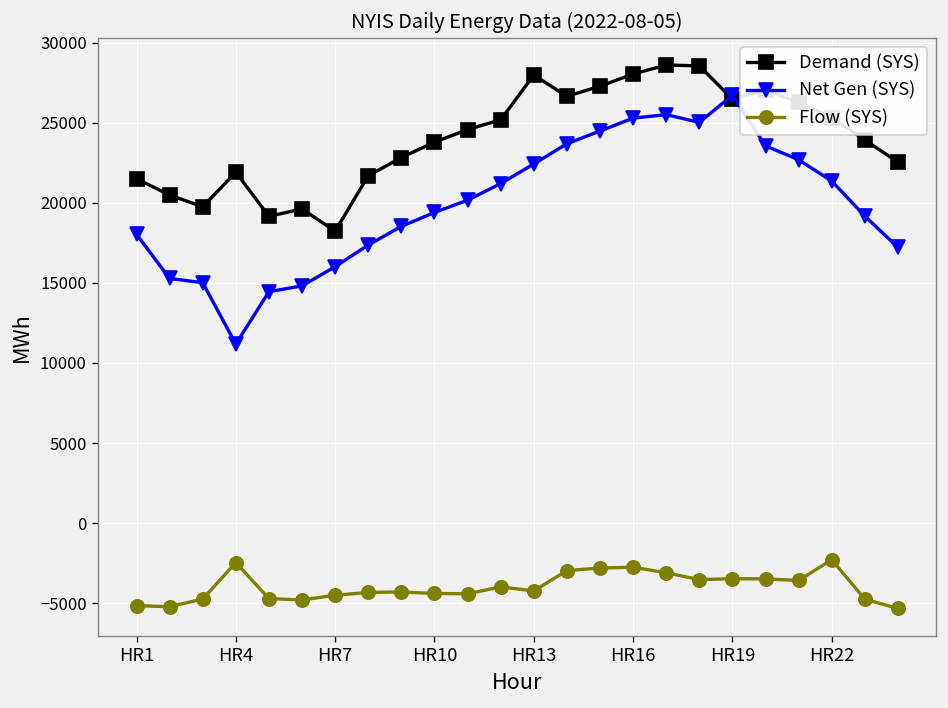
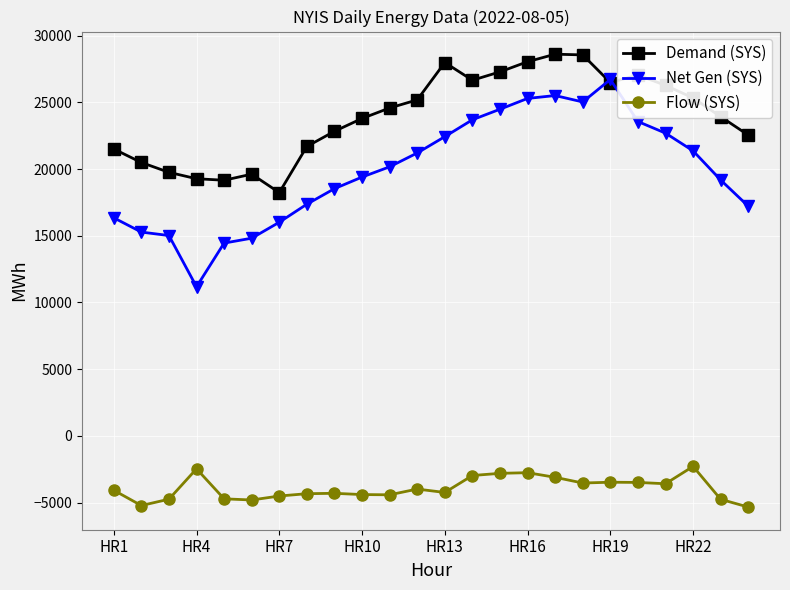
  {
    "Demand (SYS)": {
      "HR1": 21500,
-     "HR4": 21900,
+     "HR4": 19300,
      "HR7": 18200,
      "HR10": 23800,
      "HR13": 28000,
      "HR16": 28000,
      "HR19": 26500
    },
    "Net Gen (SYS)": {
-     "HR1": 18000,
+     "HR1": 16300,
      "HR4": 11200,
      "HR7": 16000,
      "HR10": 19400,
      "HR13": 22400,
      "HR16": 25300,
      "HR19": 26700,
      "HR22": 21400
    },
    "Flow (SYS)": {
-     "HR1": -5200,
+     "HR1": -4100,
      "HR4": -2500,
      "HR7": -4500,
      "HR10": -4400,
      "HR13": -4200,
      "HR16": -2800,
      "HR19": -3500,
      "HR22": -2300
    }
  }
